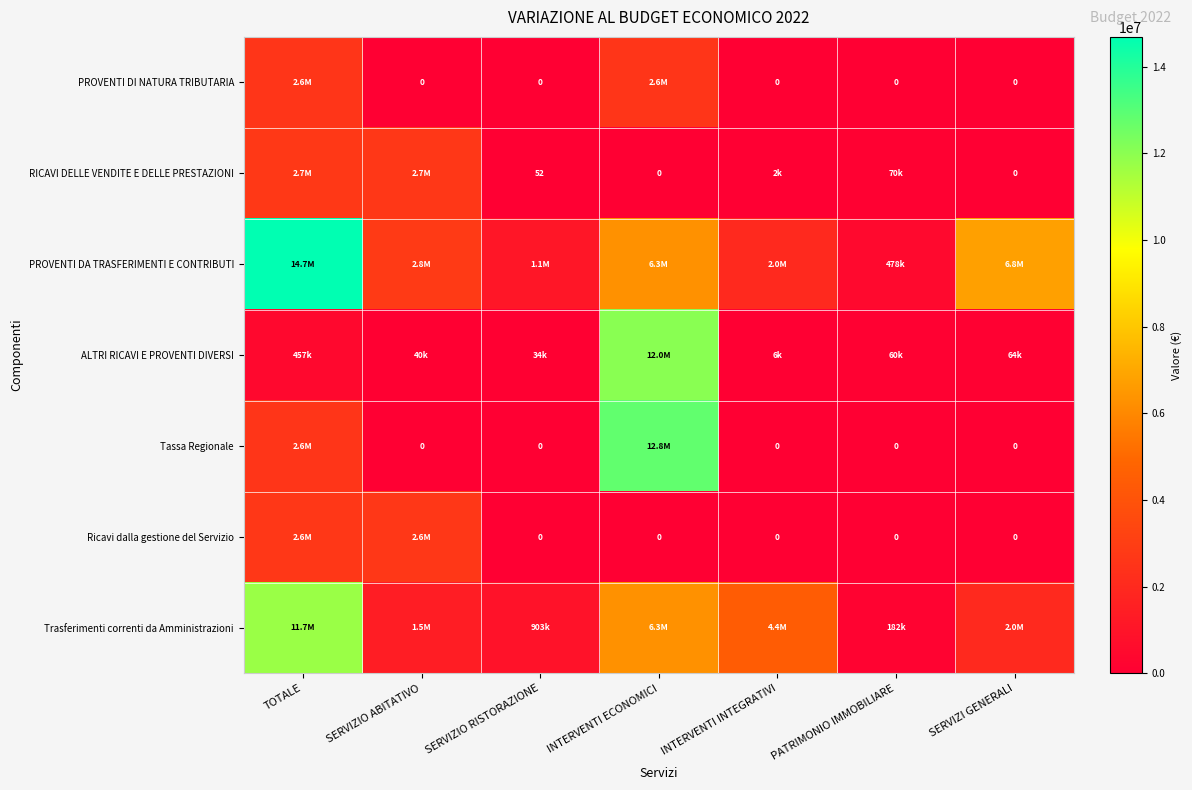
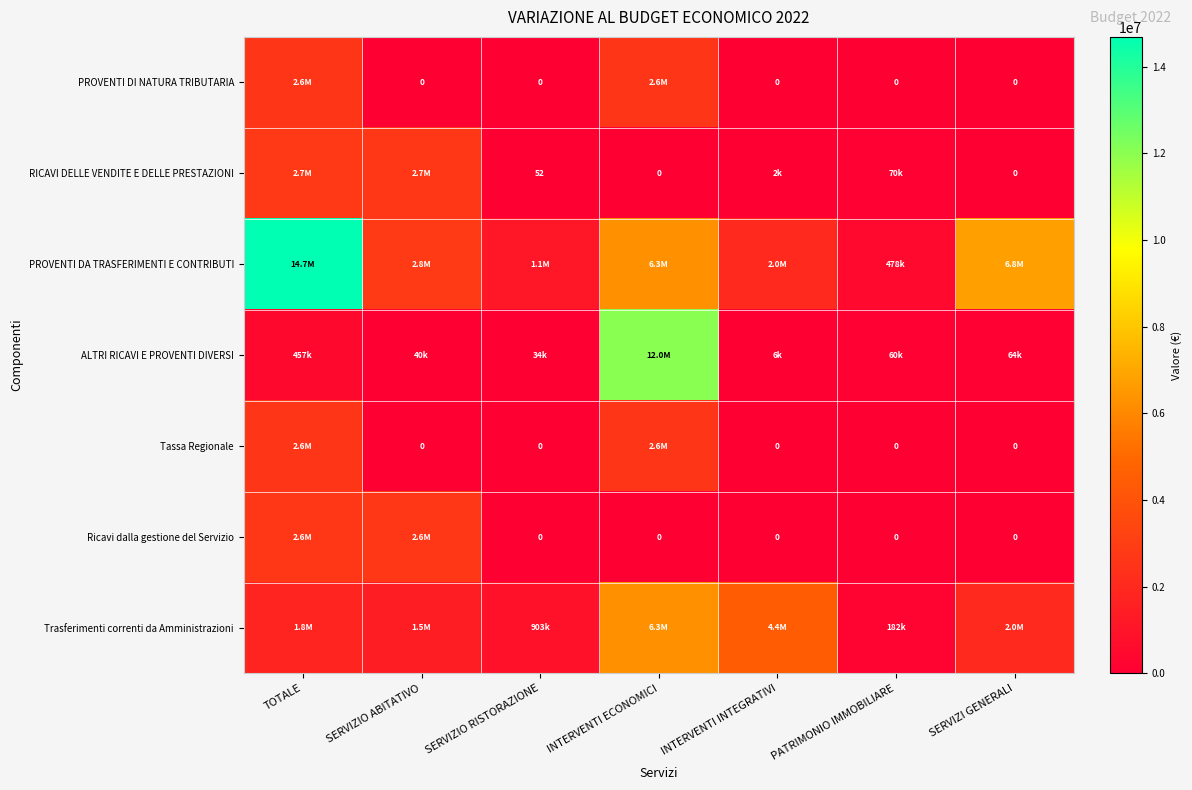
  {
    "PROVENTI DI NATURA TRIBUTARIA": {
      "TOTALE": "2.6M",
      "SERVIZIO ABITATIVO": "0",
      "SERVIZIO RISTORAZIONE": "0",
      "INTERVENTI ECONOMICI": "2.6M",
      "INTERVENTI INTEGRATIVI": "0",
      "PATRIMONIO IMMOBILIARE": "0",
      "SERVIZI GENERALI": "0"
    },
    "RICAVI DELLE VENDITE E DELLE PRESTAZIONI": {
      "TOTALE": "2.7M",
      "SERVIZIO ABITATIVO": "2.7M",
      "SERVIZIO RISTORAZIONE": "52",
      "INTERVENTI ECONOMICI": "0",
      "INTERVENTI INTEGRATIVI": "2k",
      "PATRIMONIO IMMOBILIARE": "70k",
      "SERVIZI GENERALI": "0"
    },
    "PROVENTI DA TRASFERIMENTI E CONTRIBUTI": {
      "TOTALE": "14.7M",
      "SERVIZIO ABITATIVO": "2.8M",
      "SERVIZIO RISTORAZIONE": "1.1M",
      "INTERVENTI ECONOMICI": "6.3M",
      "INTERVENTI INTEGRATIVI": "2.0M",
      "PATRIMONIO IMMOBILIARE": "478k",
      "SERVIZI GENERALI": "6.8M"
    },
    "ALTRI RICAVI E PROVENTI DIVERSI": {
      "TOTALE": "457k",
      "SERVIZIO ABITATIVO": "40k",
      "SERVIZIO RISTORAZIONE": "34k",
      "INTERVENTI ECONOMICI": "12.0M",
      "INTERVENTI INTEGRATIVI": "6k",
      "PATRIMONIO IMMOBILIARE": "60k",
      "SERVIZI GENERALI": "64k"
    },
    "Tassa Regionale": {
      "TOTALE": "2.6M",
      "SERVIZIO ABITATIVO": "0",
      "SERVIZIO RISTORAZIONE": "0",
-     "INTERVENTI ECONOMICI": "12.8M",
+     "INTERVENTI ECONOMICI": "2.6M",
      "INTERVENTI INTEGRATIVI": "0",
      "PATRIMONIO IMMOBILIARE": "0",
      "SERVIZI GENERALI": "0"
    },
    "Ricavi dalla gestione del Servizio": {
      "TOTALE": "2.6M",
      "SERVIZIO ABITATIVO": "2.6M",
      "SERVIZIO RISTORAZIONE": "0",
      "INTERVENTI ECONOMICI": "0",
      "INTERVENTI INTEGRATIVI": "0",
      "PATRIMONIO IMMOBILIARE": "0",
      "SERVIZI GENERALI": "0"
    },
    "Trasferimenti correnti da Amministrazioni": {
-     "TOTALE": "11.7M",
+     "TOTALE": "1.8M",
      "SERVIZIO ABITATIVO": "1.5M",
      "SERVIZIO RISTORAZIONE": "903k",
      "INTERVENTI ECONOMICI": "6.3M",
      "INTERVENTI INTEGRATIVI": "4.4M",
      "PATRIMONIO IMMOBILIARE": "182k",
      "SERVIZI GENERALI": "2.0M"
    }
  }
